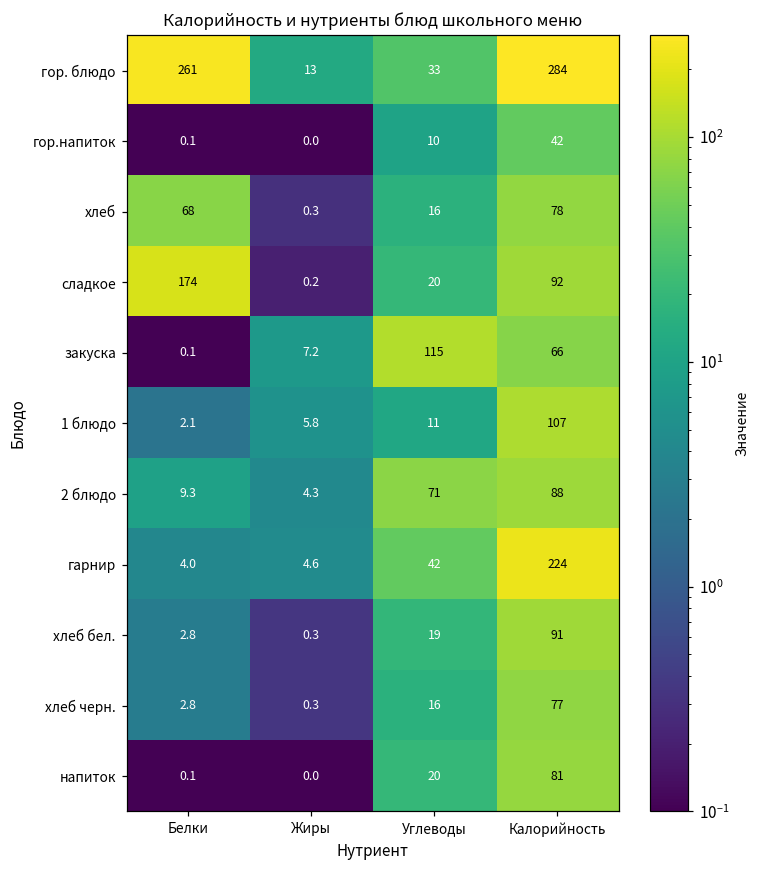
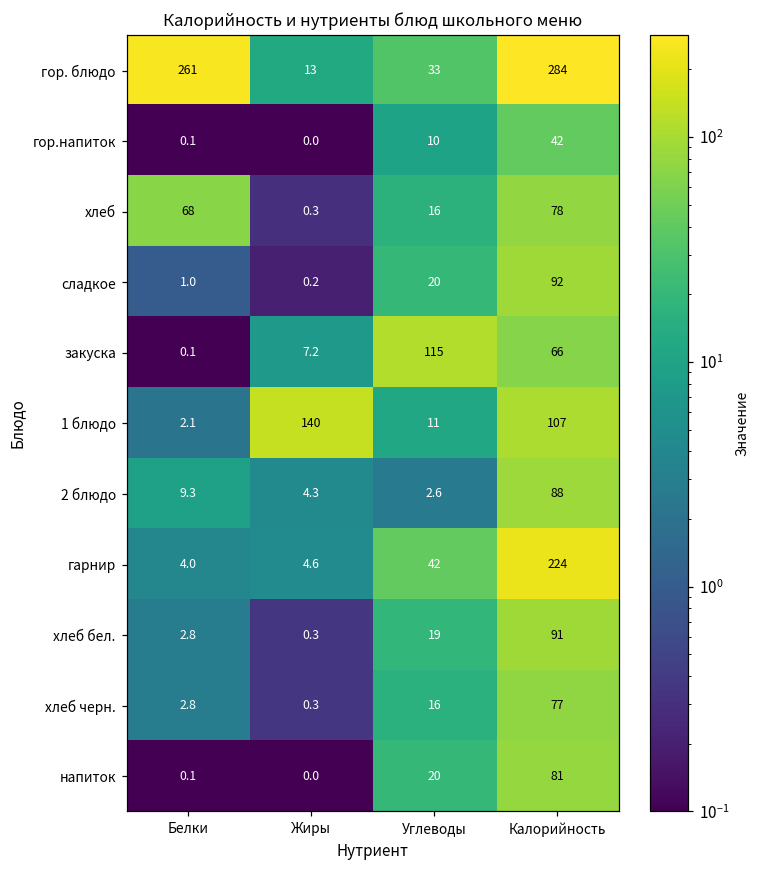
  {
    "гор. блюдо": {
      "Белки": 261,
      "Жиры": 13,
      "Углеводы": 33,
      "Калорийность": 284
    },
    "гор.напиток": {
      "Белки": 0.1,
      "Жиры": 0.0,
      "Углеводы": 10,
      "Калорийность": 42
    },
    "хлеб": {
      "Белки": 68,
      "Жиры": 0.3,
      "Углеводы": 16,
      "Калорийность": 78
    },
    "сладкое": {
-     "Белки": 174,
+     "Белки": 1.0,
      "Жиры": 0.2,
      "Углеводы": 20,
      "Калорийность": 92
    },
    "закуска": {
      "Белки": 0.1,
      "Жиры": 7.2,
      "Углеводы": 115,
      "Калорийность": 66
    },
    "1 блюдо": {
      "Белки": 2.1,
-     "Жиры": 5.8,
+     "Жиры": 140,
      "Углеводы": 11,
      "Калорийность": 107
    },
    "2 блюдо": {
      "Белки": 9.3,
      "Жиры": 4.3,
-     "Углеводы": 71,
+     "Углеводы": 2.6,
      "Калорийность": 88
    },
    "гарнир": {
      "Белки": 4.0,
      "Жиры": 4.6,
      "Углеводы": 42,
      "Калорийность": 224
    },
    "хлеб бел.": {
      "Белки": 2.8,
      "Жиры": 0.3,
      "Углеводы": 19,
      "Калорийность": 91
    },
    "хлеб черн.": {
      "Белки": 2.8,
      "Жиры": 0.3,
      "Углеводы": 16,
      "Калорийность": 77
    },
    "напиток": {
      "Белки": 0.1,
      "Жиры": 0.0,
      "Углеводы": 20,
      "Калорийность": 81
    }
  }
